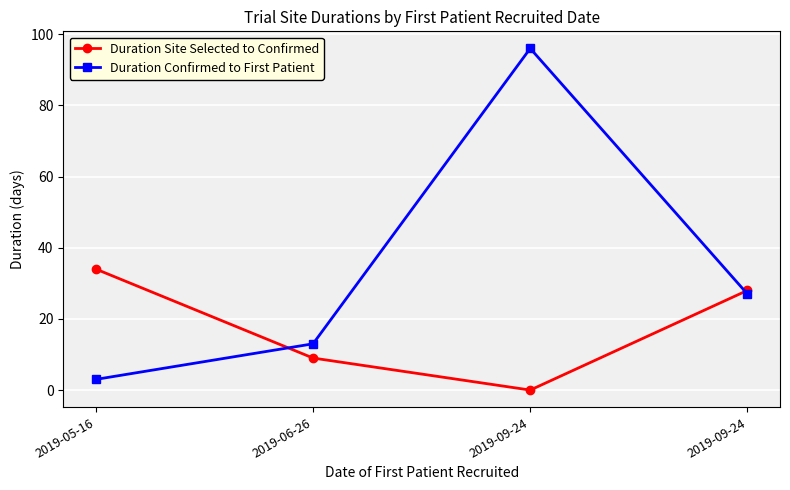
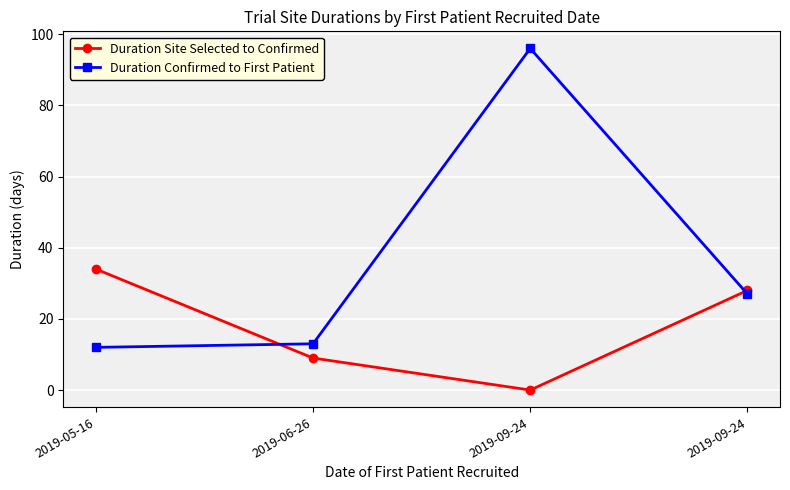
  {
    "Duration Site Selected to Confirmed": {
      "2019-05-16": 34,
      "2019-06-26": 9
    },
    "Duration Confirmed to First Patient": {
-     "2019-05-16": 3,
+     "2019-05-16": 12,
      "2019-06-26": 13
    }
  }
